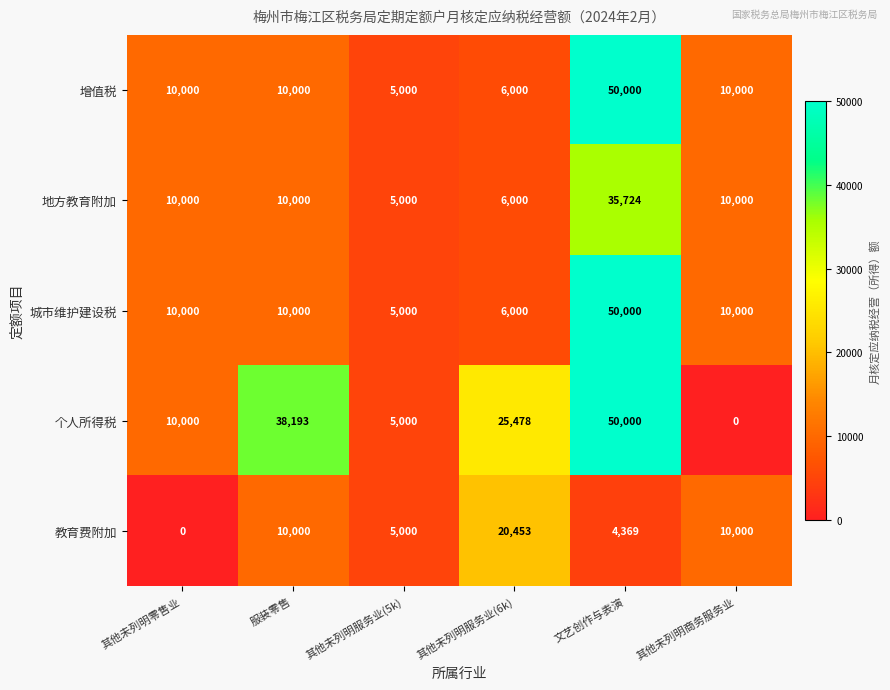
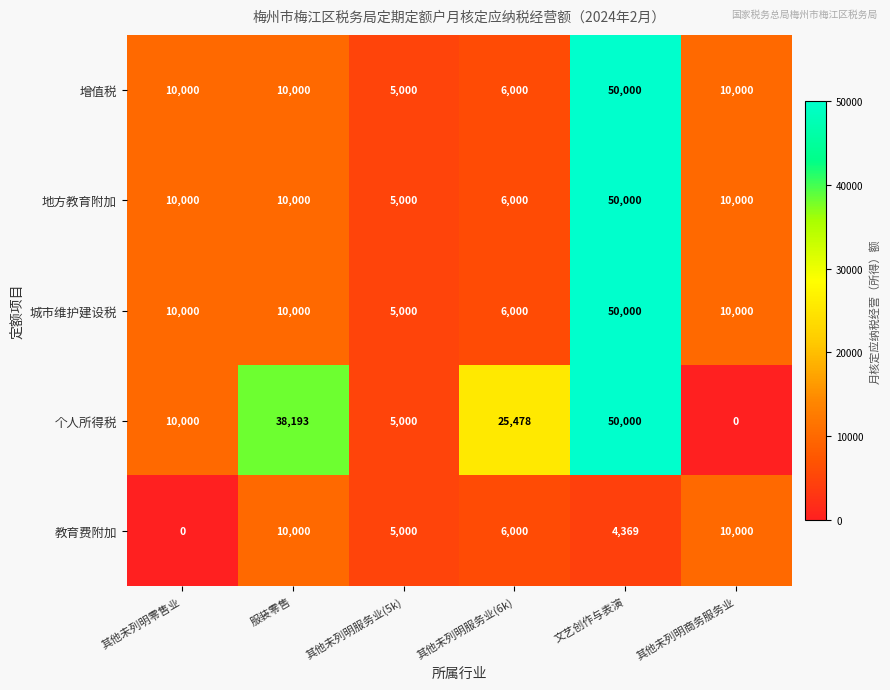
  {
    "增值税": {
      "其他未列明零售业": "10,000",
      "服装零售": "10,000",
      "其他未列明服务业(5k)": "5,000",
      "其他未列明服务业(6k)": "6,000",
      "文艺创作与表演": "50,000",
      "其他未列明商务服务业": "10,000"
    },
    "地方教育附加": {
      "其他未列明零售业": "10,000",
      "服装零售": "10,000",
      "其他未列明服务业(5k)": "5,000",
      "其他未列明服务业(6k)": "6,000",
-     "文艺创作与表演": "35,724",
+     "文艺创作与表演": "50,000",
      "其他未列明商务服务业": "10,000"
    },
    "城市维护建设税": {
      "其他未列明零售业": "10,000",
      "服装零售": "10,000",
      "其他未列明服务业(5k)": "5,000",
      "其他未列明服务业(6k)": "6,000",
      "文艺创作与表演": "50,000",
      "其他未列明商务服务业": "10,000"
    },
    "个人所得税": {
      "其他未列明零售业": "10,000",
      "服装零售": "38,193",
      "其他未列明服务业(5k)": "5,000",
      "其他未列明服务业(6k)": "25,478",
      "文艺创作与表演": "50,000",
      "其他未列明商务服务业": "0"
    },
    "教育费附加": {
      "其他未列明零售业": "0",
      "服装零售": "10,000",
      "其他未列明服务业(5k)": "5,000",
-     "其他未列明服务业(6k)": "20,453",
+     "其他未列明服务业(6k)": "6,000",
      "文艺创作与表演": "4,369",
      "其他未列明商务服务业": "10,000"
    }
  }
